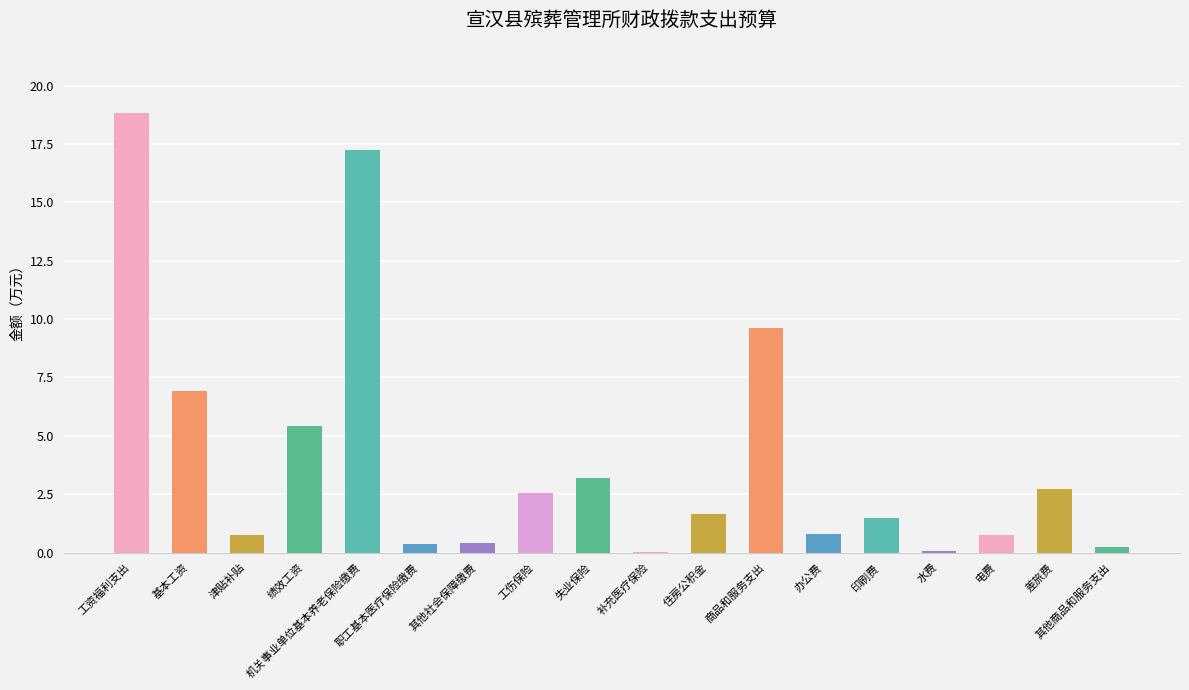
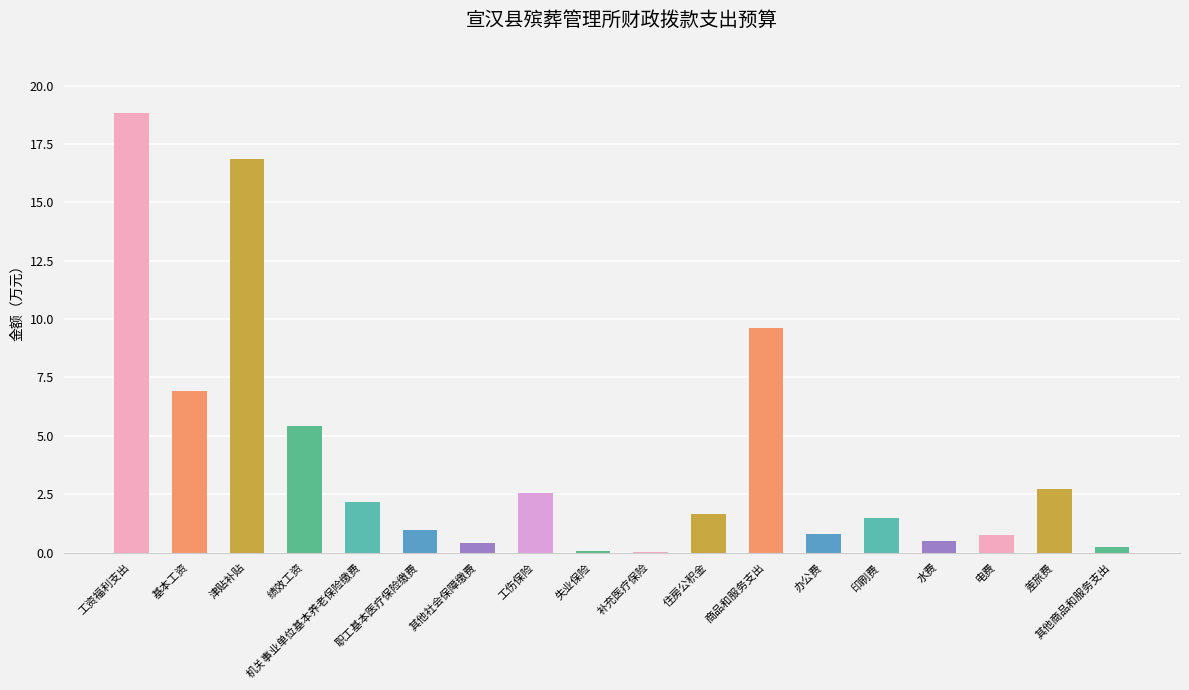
  {
    "工资福利支出": 18.8,
    "基本工资": 6.9,
-   "津贴补贴": 0.8,
+   "津贴补贴": 16.8,
    "绩效工资": 5.4,
-   "机关事业单位基本养老保险缴费": 17.3,
-   "职工基本医疗保险缴费": 0.4,
+   "机关事业单位基本养老保险缴费": 2.2,
+   "职工基本医疗保险缴费": 1.0,
    "其他社会保障缴费": 0.4,
    "工伤保险": 2.5,
-   "失业保险": 3.2,
+   "失业保险": 0.1,
    "住房公积金": 1.6,
    "商品和服务支出": 9.6,
    "办公费": 0.8,
    "印刷费": 1.5,
-   "水费": 0.1,
+   "水费": 0.5,
    "电费": 0.7,
    "差旅费": 2.7,
    "其他商品和服务支出": 0.3
  }
